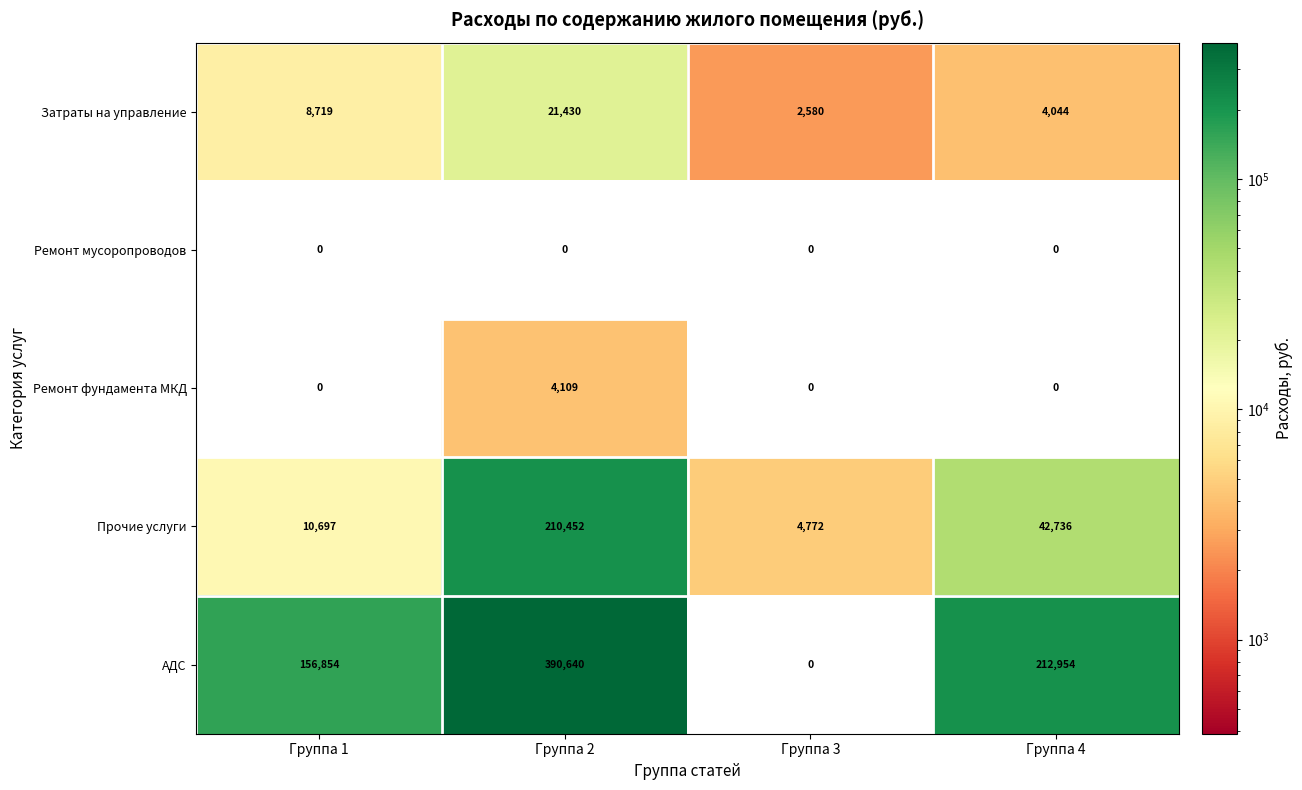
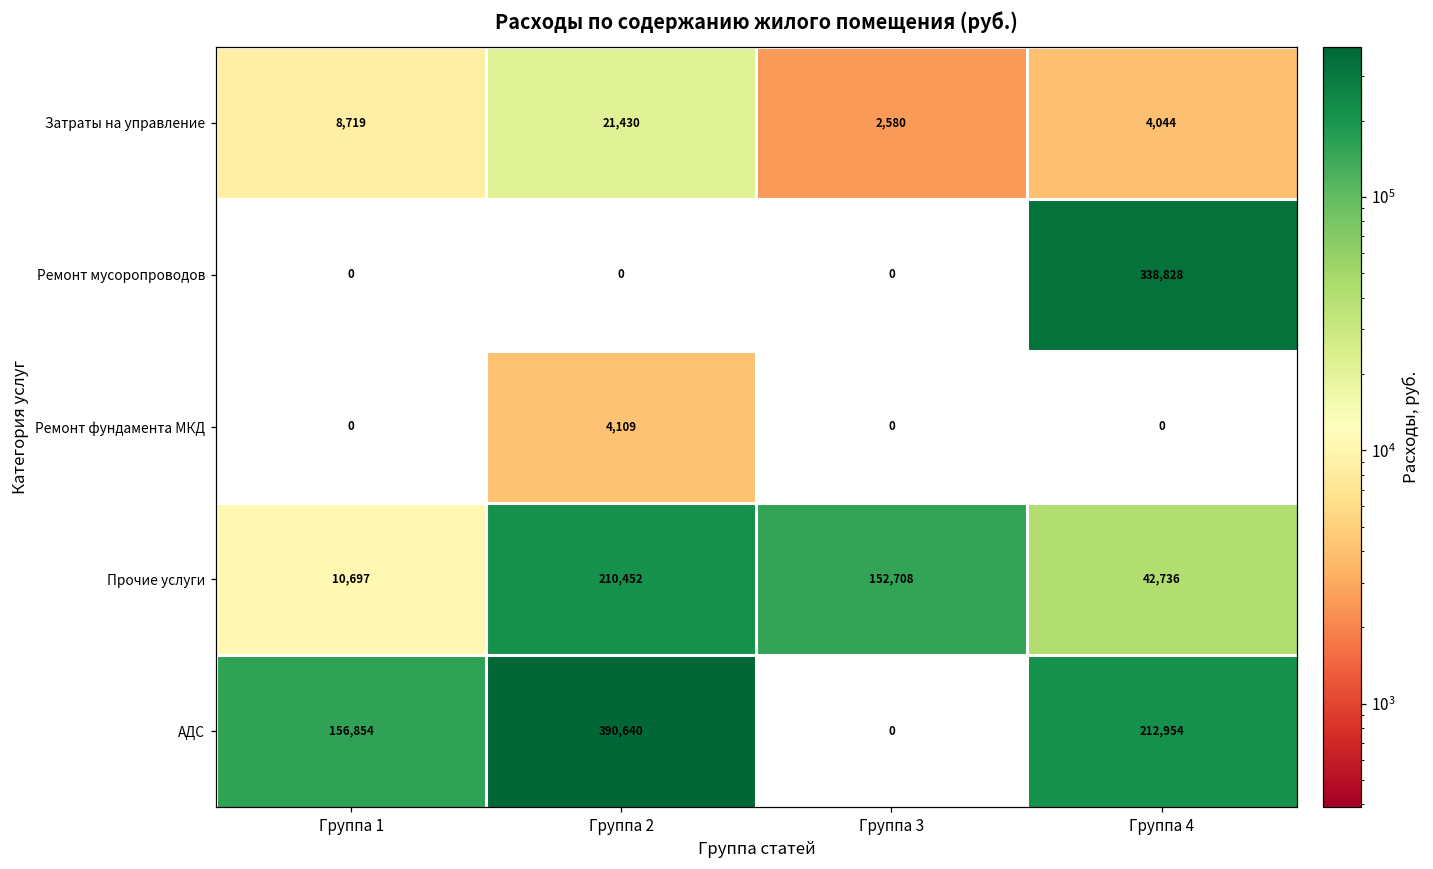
  {
    "Затраты на управление": {
      "Группа 1": "8,719",
      "Группа 2": "21,430",
      "Группа 3": "2,580",
      "Группа 4": "4,044"
    },
    "Ремонт мусоропроводов": {
      "Группа 1": "0",
      "Группа 2": "0",
      "Группа 3": "0",
-     "Группа 4": "0"
+     "Группа 4": "338,828"
    },
    "Ремонт фундамента МКД": {
      "Группа 1": "0",
      "Группа 2": "4,109",
      "Группа 3": "0",
      "Группа 4": "0"
    },
    "Прочие услуги": {
      "Группа 1": "10,697",
      "Группа 2": "210,452",
-     "Группа 3": "4,772",
+     "Группа 3": "152,708",
      "Группа 4": "42,736"
    },
    "АДС": {
      "Группа 1": "156,854",
      "Группа 2": "390,640",
      "Группа 3": "0",
      "Группа 4": "212,954"
    }
  }
